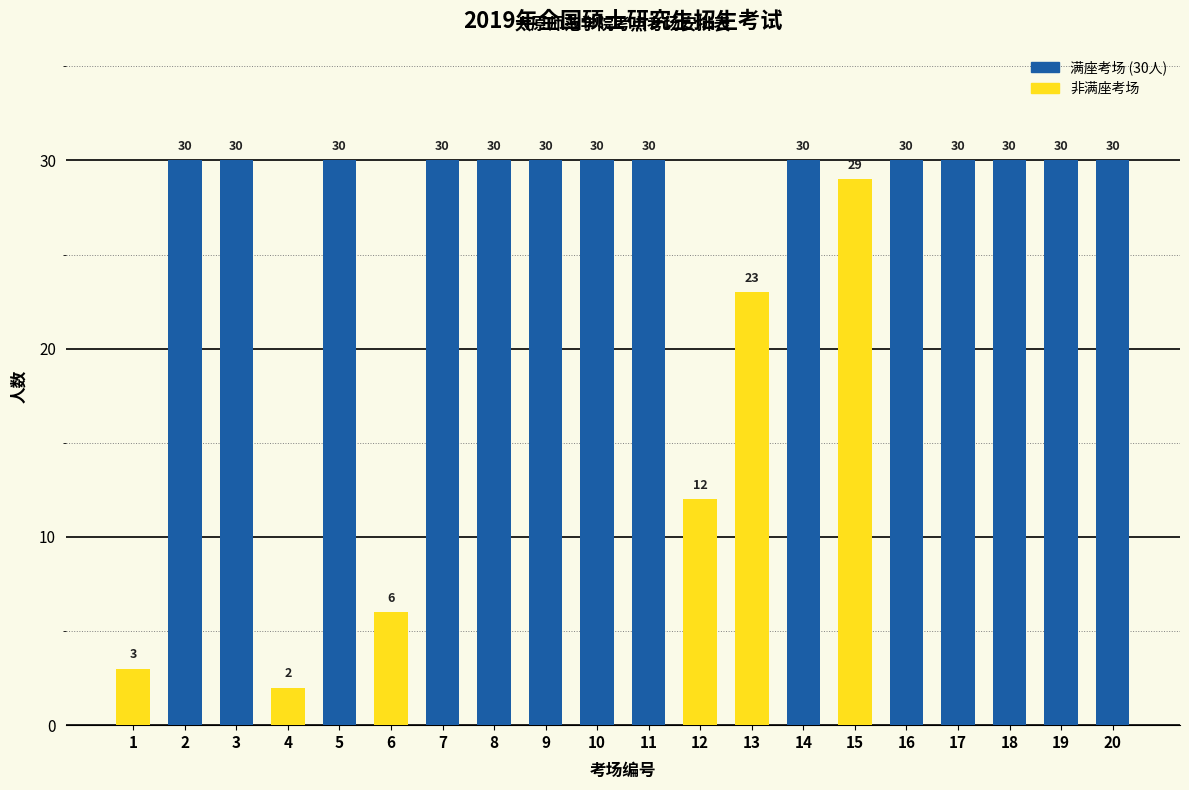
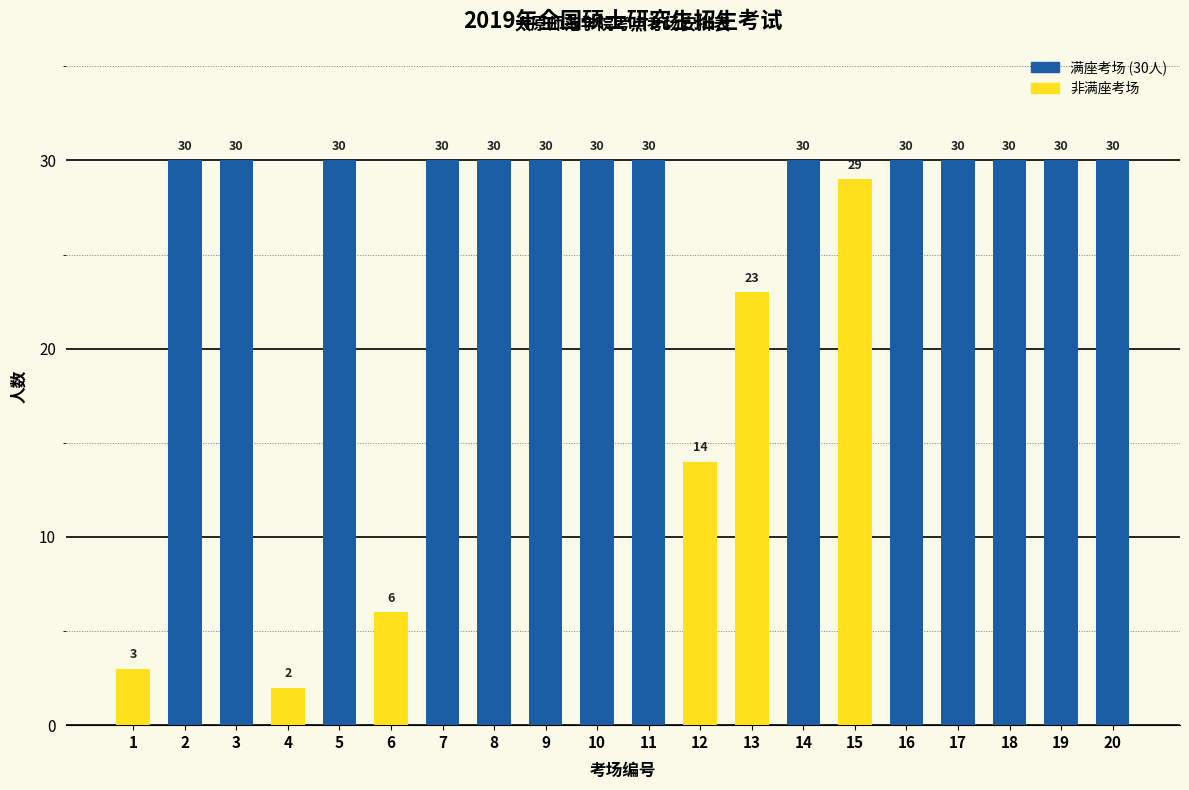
  {
    "1": 3,
    "2": 30,
    "3": 30,
    "4": 2,
    "5": 30,
    "6": 6,
    "7": 30,
    "8": 30,
    "9": 30,
    "10": 30,
    "11": 30,
-   "12": 12,
+   "12": 14,
    "13": 23,
    "14": 30,
    "15": 29,
    "16": 30,
    "17": 30,
    "18": 30,
    "19": 30,
    "20": 30
  }
